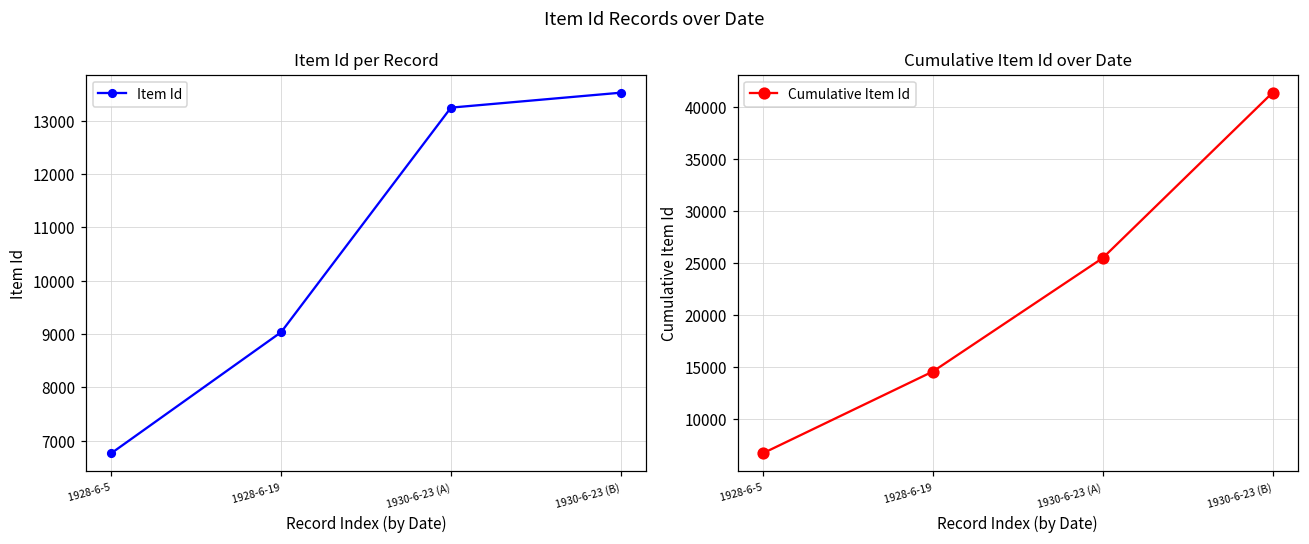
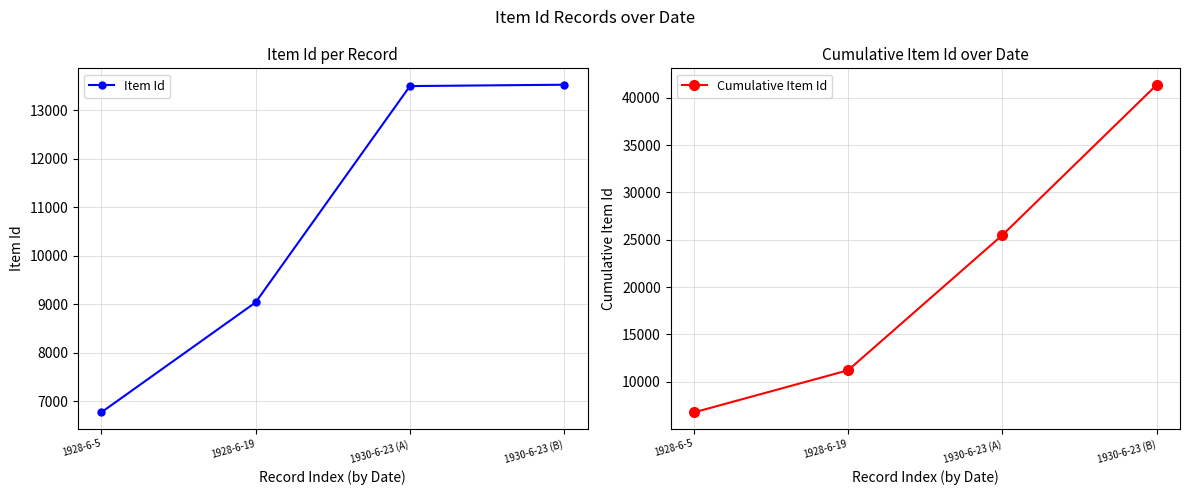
  {
    "Item Id per Record": {
      "1928-6-5": 6800,
      "1928-6-19": 9000,
-     "1930-6-23 (A)": 13200,
+     "1930-6-23 (A)": 13500,
      "1930-6-23 (B)": 13500
    },
    "Cumulative Item Id over Date": {
      "1928-6-5": 7000,
-     "1928-6-19": 15000,
+     "1928-6-19": 11000,
      "1930-6-23 (A)": 25000,
      "1930-6-23 (B)": 41000
    }
  }
